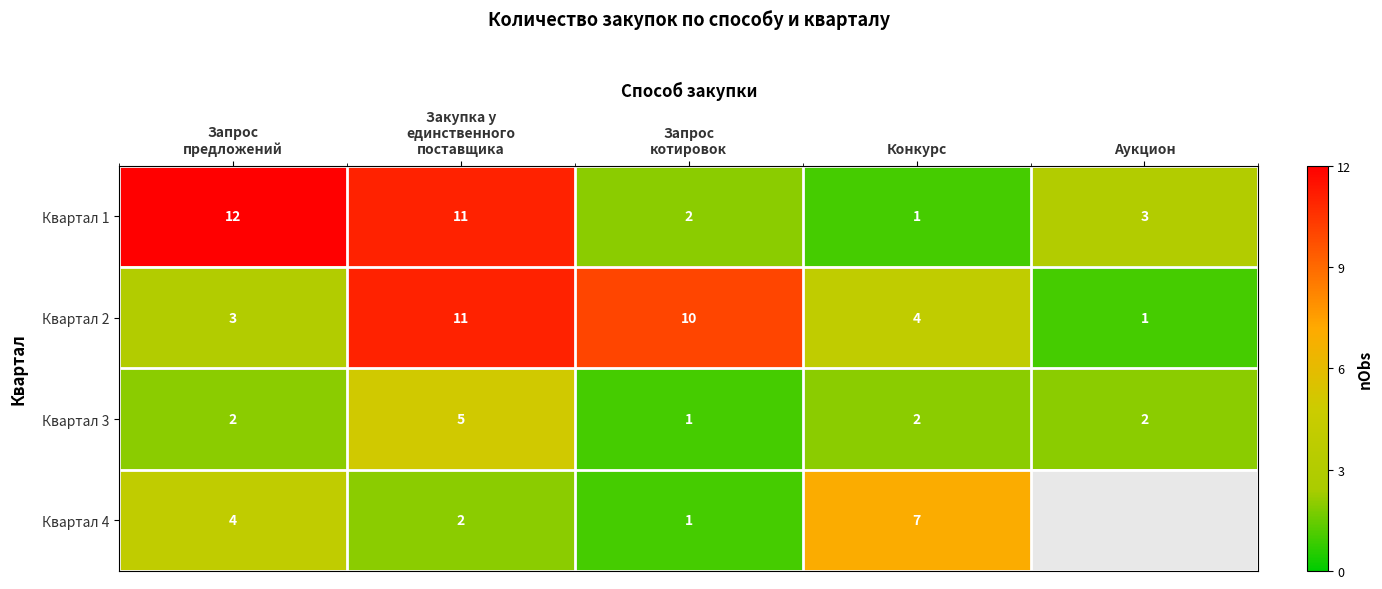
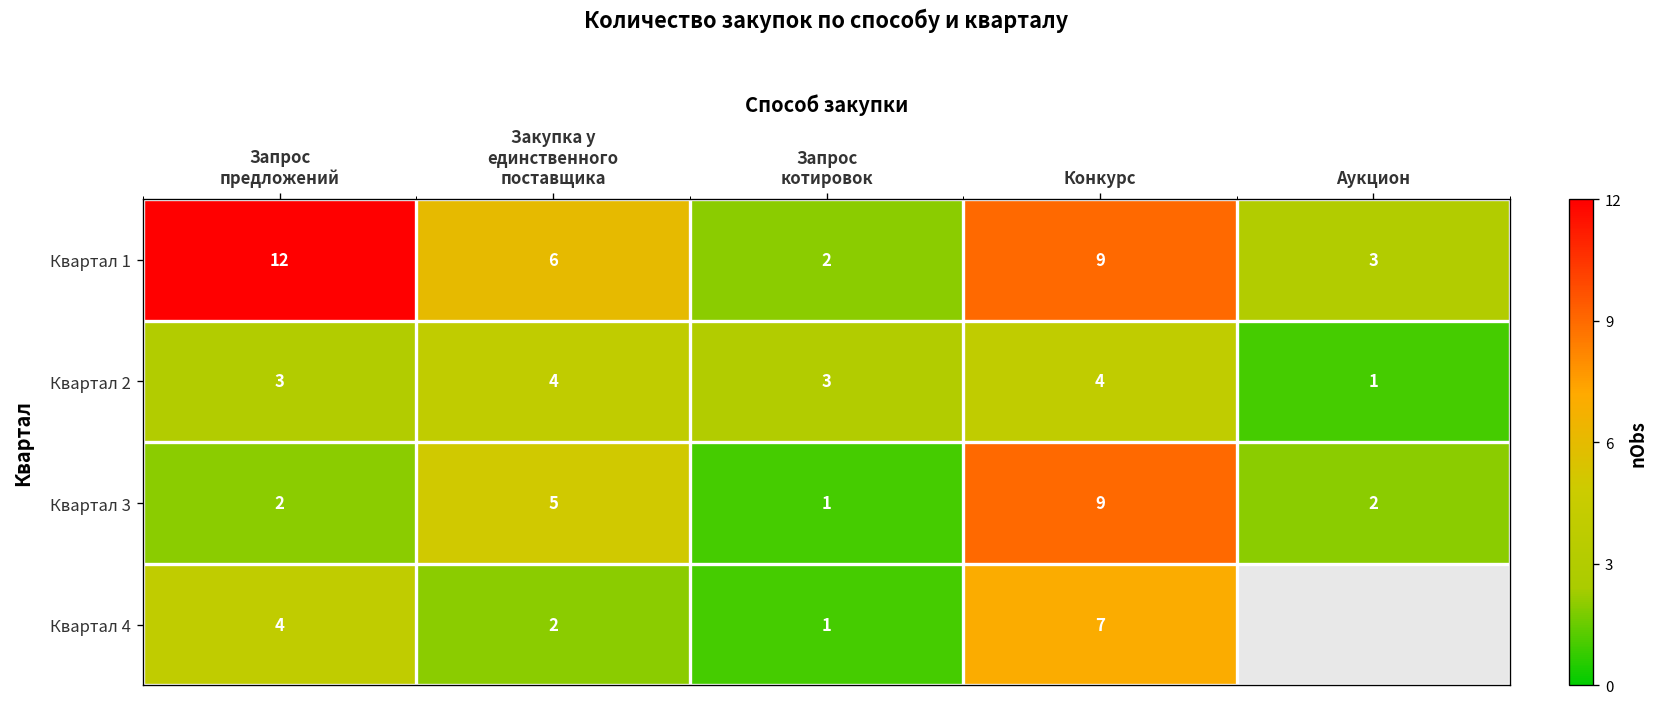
  {
    "Квартал 1": {
      "Запрос предложений": 12,
-     "Закупка у единственного поставщика": 11,
+     "Закупка у единственного поставщика": 6,
      "Запрос котировок": 2,
-     "Конкурс": 1,
+     "Конкурс": 9,
      "Аукцион": 3
    },
    "Квартал 2": {
      "Запрос предложений": 3,
-     "Закупка у единственного поставщика": 11,
-     "Запрос котировок": 10,
+     "Закупка у единственного поставщика": 4,
+     "Запрос котировок": 3,
      "Конкурс": 4,
      "Аукцион": 1
    },
    "Квартал 3": {
      "Запрос предложений": 2,
      "Закупка у единственного поставщика": 5,
      "Запрос котировок": 1,
-     "Конкурс": 2,
+     "Конкурс": 9,
      "Аукцион": 2
    },
    "Квартал 4": {
      "Запрос предложений": 4,
      "Закупка у единственного поставщика": 2,
      "Запрос котировок": 1,
      "Конкурс": 7
    }
  }
